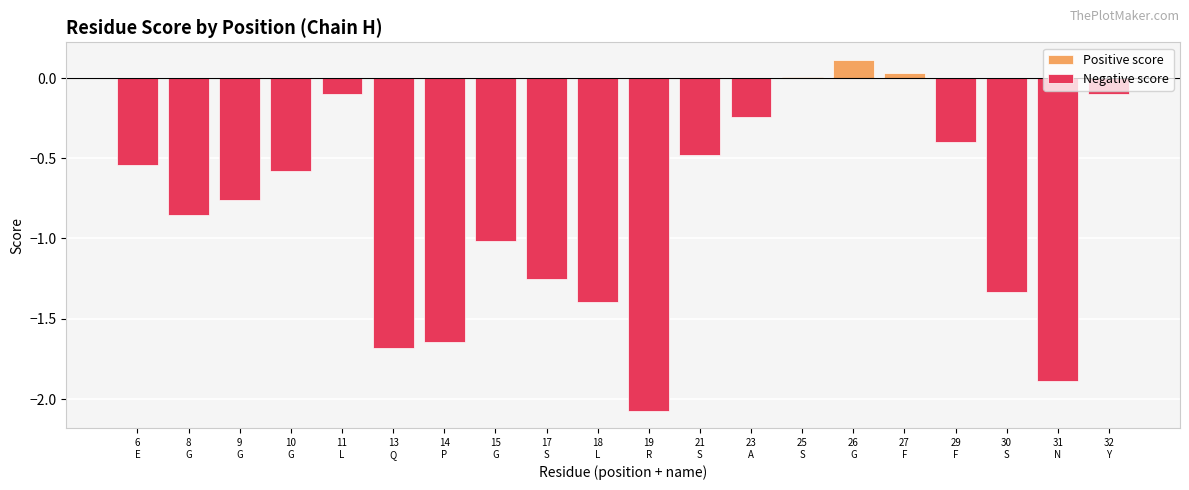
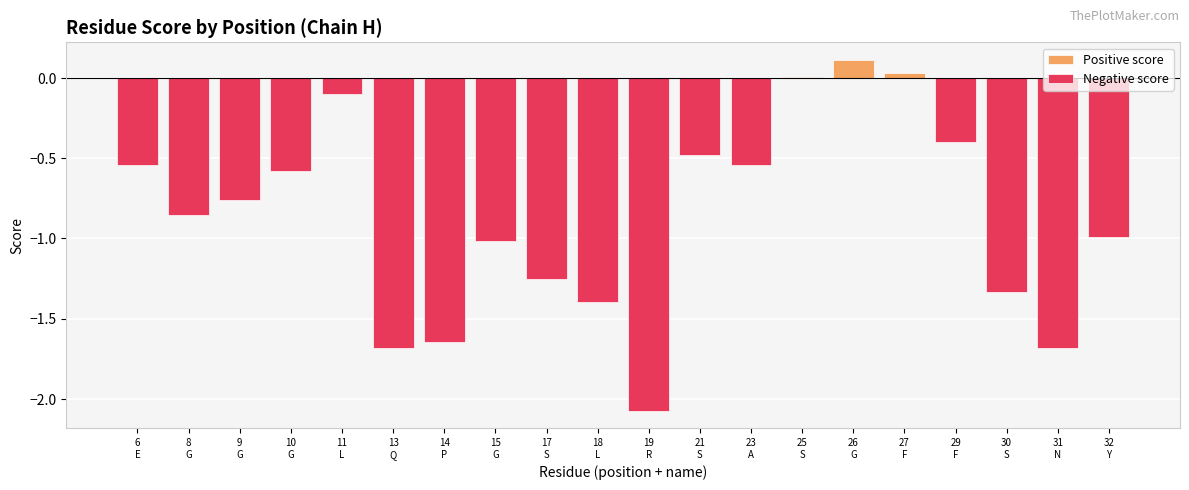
  {
    "Positive score": {
      "6 E": 0.00,
      "8 G": 0.00,
      "9 G": 0.00,
      "10 G": 0.00,
      "11 L": 0.00,
      "13 Q": 0.00,
      "14 P": 0.00,
      "15 G": 0.00,
      "17 S": 0.00,
      "18 L": 0.00,
      "19 R": 0.00,
      "21 S": 0.00,
      "23 A": 0.00,
      "26 G": 0.11,
      "27 F": 0.03,
      "29 F": 0.00,
      "30 S": 0.00
    },
    "Negative score": {
      "6 E": -0.54,
      "8 G": -0.85,
      "9 G": -0.76,
      "10 G": -0.58,
      "11 L": -0.10,
      "13 Q": -1.68,
      "14 P": -1.65,
      "15 G": -1.02,
      "17 S": -1.25,
      "18 L": -1.39,
      "19 R": -2.07,
      "21 S": -0.48,
-     "23 A": -0.24,
+     "23 A": -0.54,
      "25 S": 0.00,
      "26 G": 0.00,
      "27 F": 0.00,
      "29 F": -0.40,
      "30 S": -1.33,
-     "31 N": -1.89,
-     "32 Y": -0.10
+     "31 N": -1.68,
+     "32 Y": -0.99
    }
  }
